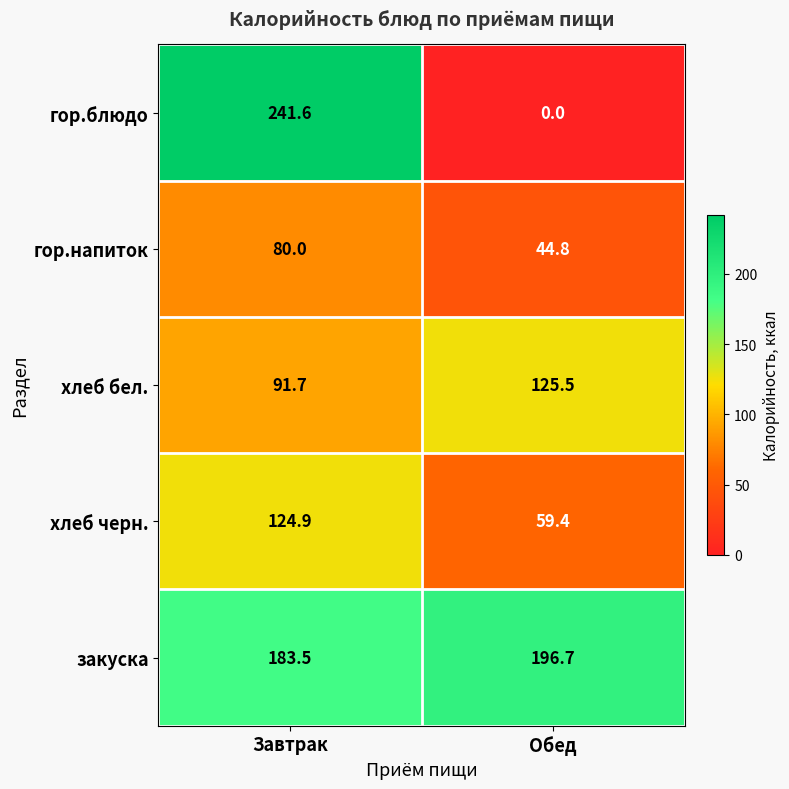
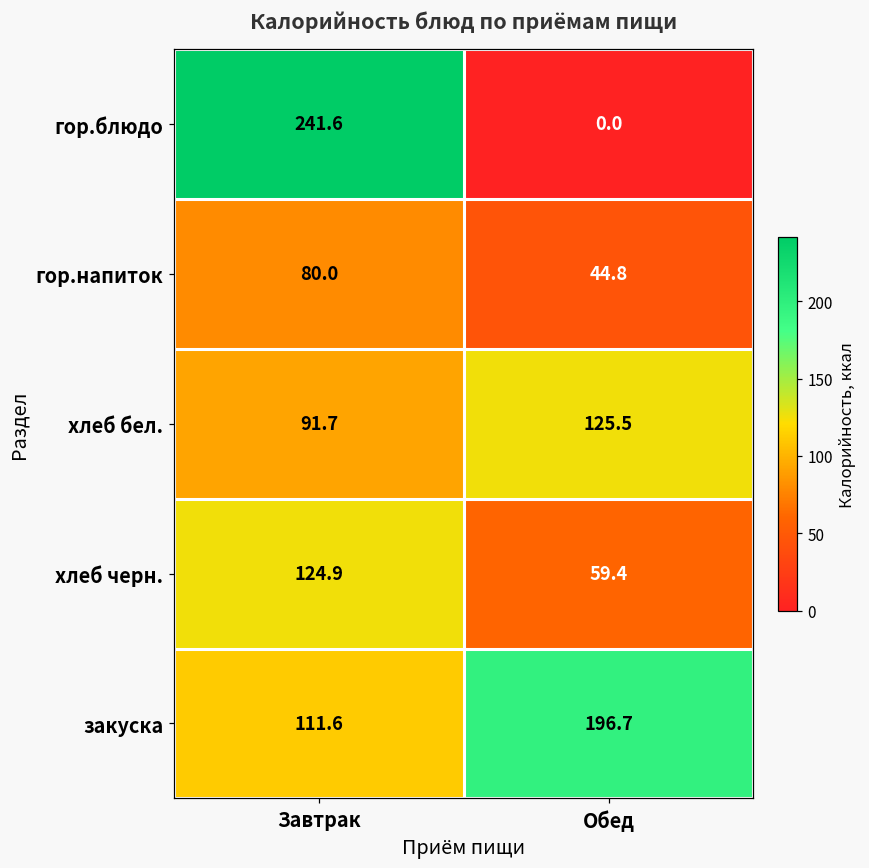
  {
    "гор.блюдо": {
      "Завтрак": 241.6,
      "Обед": 0.0
    },
    "гор.напиток": {
      "Завтрак": 80.0,
      "Обед": 44.8
    },
    "хлеб бел.": {
      "Завтрак": 91.7,
      "Обед": 125.5
    },
    "хлеб черн.": {
      "Завтрак": 124.9,
      "Обед": 59.4
    },
    "закуска": {
-     "Завтрак": 183.5,
+     "Завтрак": 111.6,
      "Обед": 196.7
    }
  }
